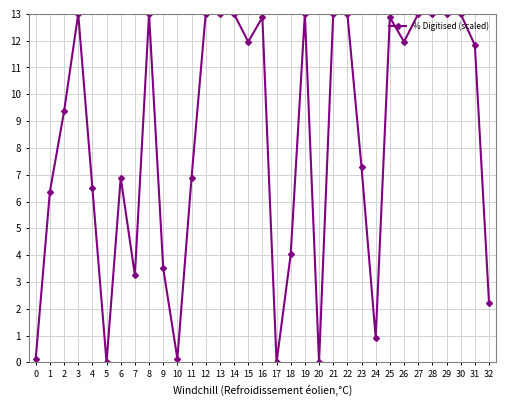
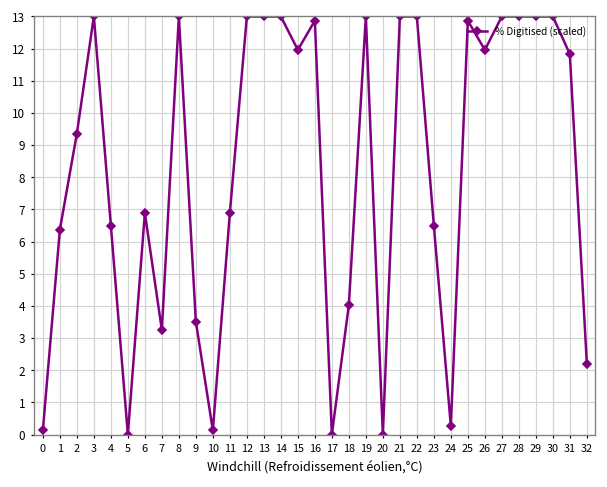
  {
    "0": 0.1,
    "1": 6.4,
    "2": 9.4,
    "3": 13.0,
    "4": 6.5,
    "5": 0.0,
    "6": 6.9,
    "7": 3.3,
    "8": 13.0,
    "9": 3.5,
    "10": 0.1,
    "11": 6.9,
    "12": 13.0,
    "13": 13.0,
    "14": 13.0,
    "15": 12.0,
    "16": 12.9,
    "17": 0.0,
    "18": 4.0,
    "19": 13.0,
    "20": 0.0,
    "21": 13.0,
    "22": 13.0,
-   "23": 7.3,
-   "24": 0.9,
+   "23": 6.5,
+   "24": 0.3,
    "25": 12.9,
    "26": 12.0,
    "27": 13.0,
    "28": 13.0,
    "29": 13.0,
    "30": 13.0,
    "31": 11.8,
    "32": 2.2
  }
